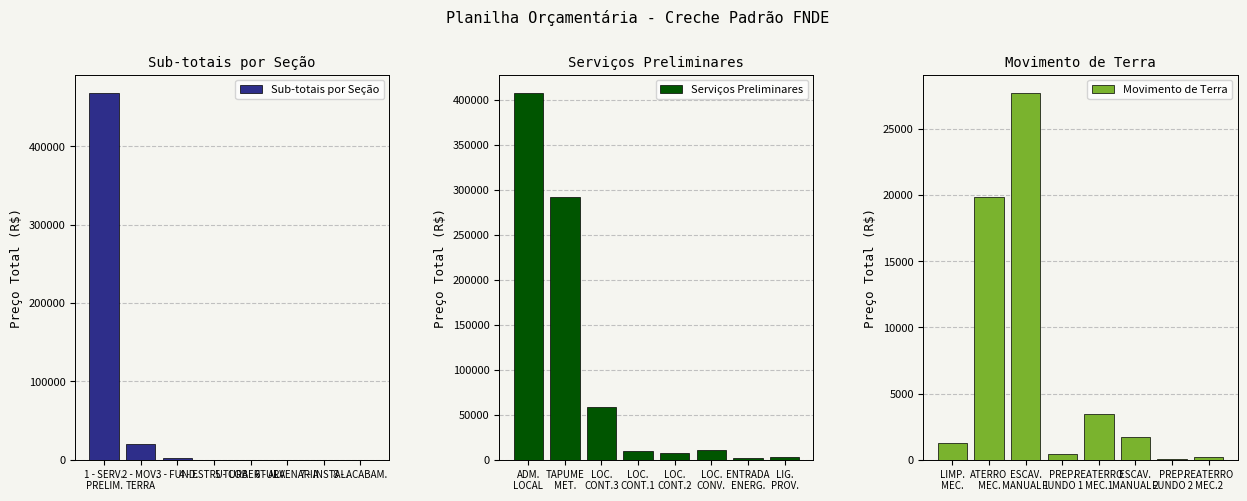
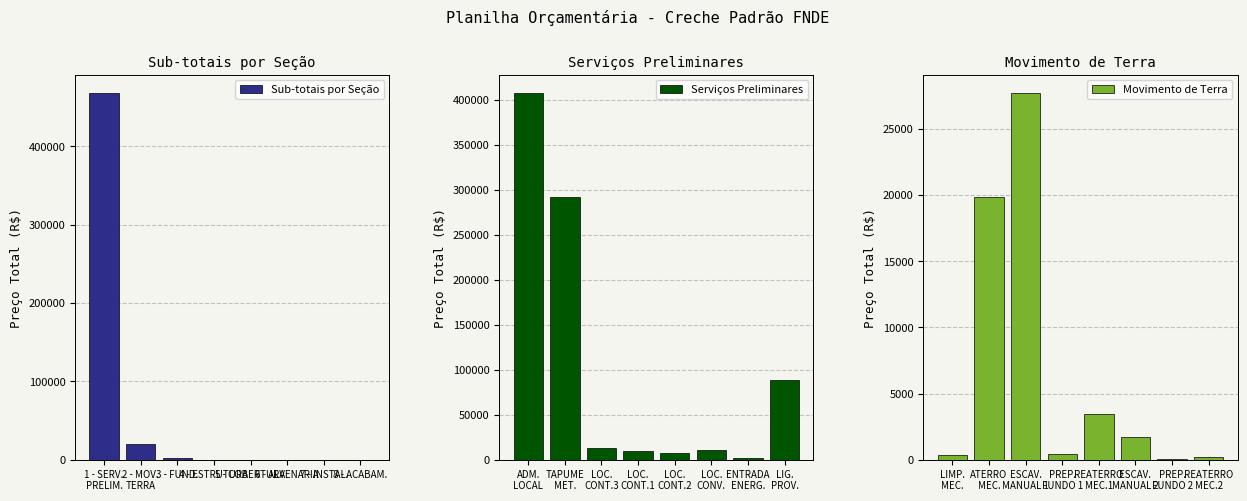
  {
    "Sub-totais por Seção": {
      "1 - SERV. PRELIM.": 470000,
      "2 - MOV. TERRA": 20000
    },
    "Serviços Preliminares": {
      "ADM. LOCAL": 410000,
      "TAPUME MET.": 290000,
-     "LOC. CONT.3": 60000,
+     "LOC. CONT.3": 10000,
      "LOC. CONT.1": 10000,
      "LOC. CONT.2": 10000,
      "LOC. CONV.": 10000,
-     "LIG. PROV.": 0
+     "LIG. PROV.": 90000
    },
    "Movimento de Terra": {
-     "LIMP. MEC.": 1300,
+     "LIMP. MEC.": 400,
      "ATERRO MEC.": 19900
    }
  }
